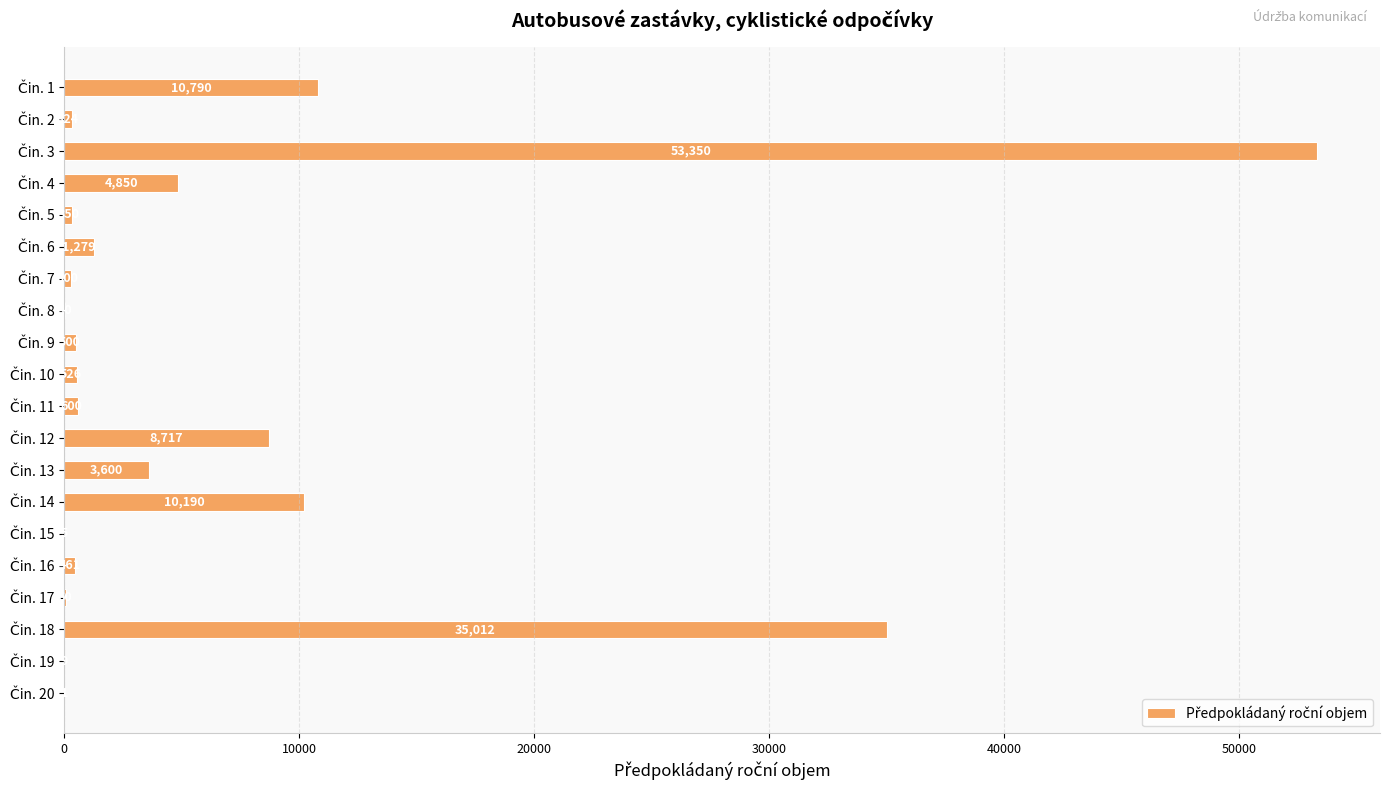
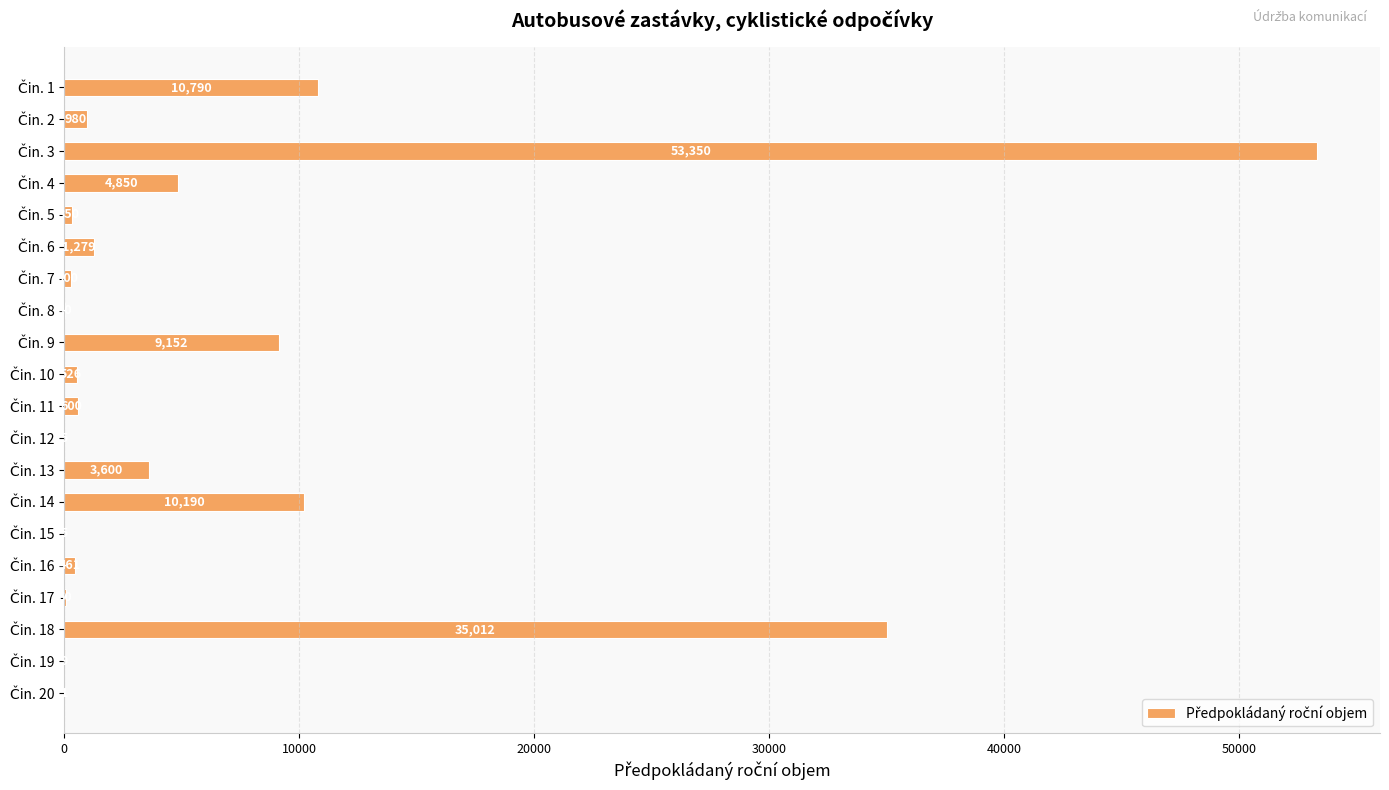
  {
-   "Čin. 2": 300,
+   "Čin. 2": 1000,
    "Čin. 5": 400,
    "Čin. 7": 300,
-   "Čin. 9": 500,
+   "Čin. 9": 9200,
    "Čin. 10": 500,
    "Čin. 11": 600,
-   "Čin. 12": 8700,
+   "Čin. 12": 0,
    "Čin. 16": 500
  }
